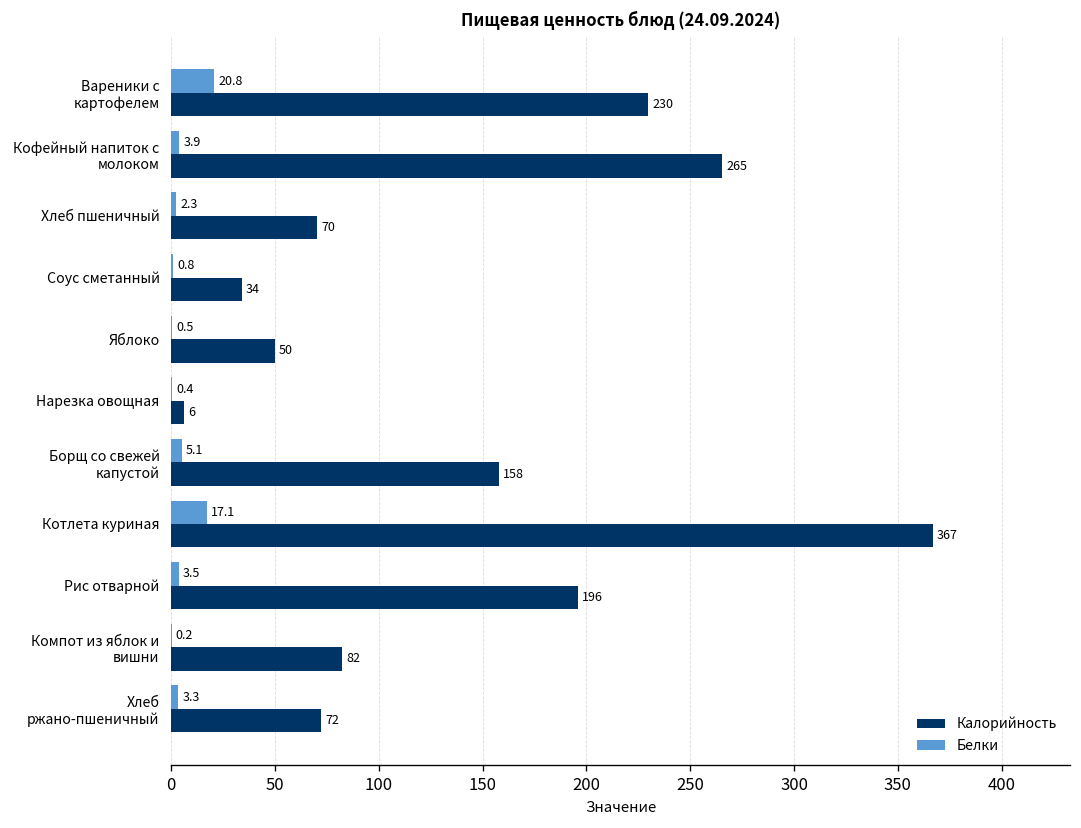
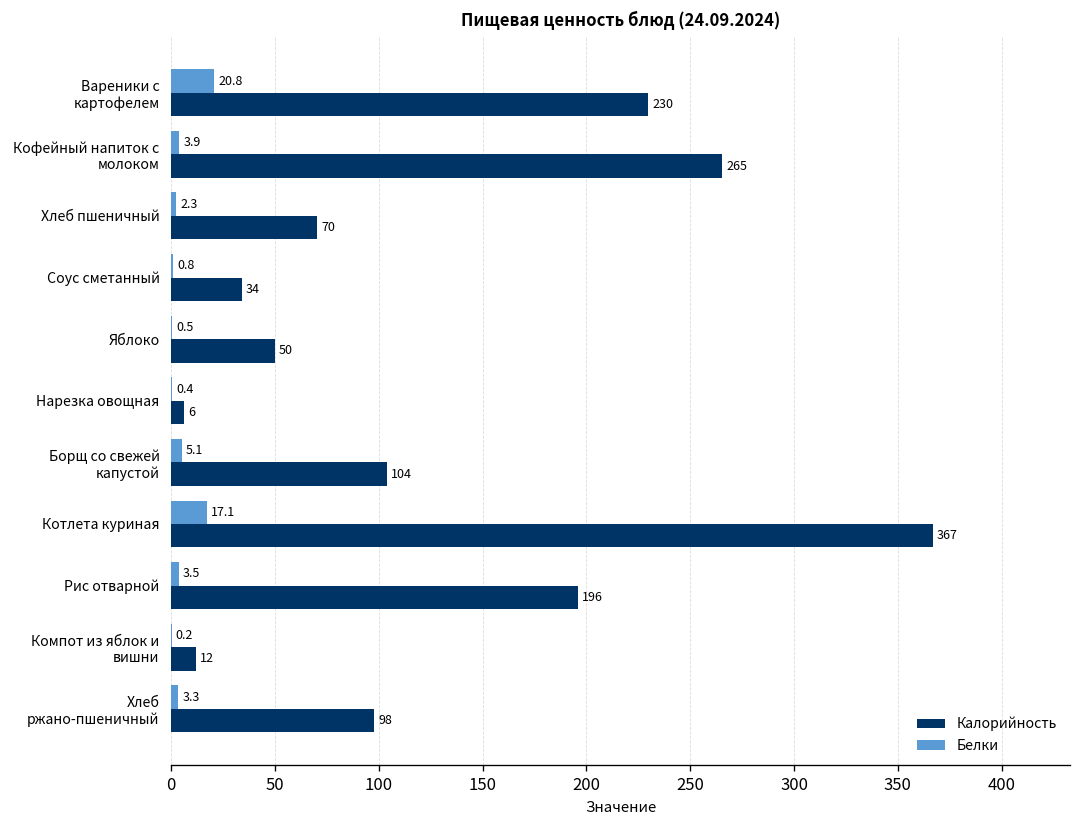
  {
    "Калорийность": {
      "Вареники с картофелем": 230,
      "Кофейный напиток с молоком": 265,
      "Хлеб пшеничный": 70,
      "Соус сметанный": 34,
      "Яблоко": 50,
      "Нарезка овощная": 6,
-     "Борщ со свежей капустой": 158,
+     "Борщ со свежей капустой": 104,
      "Котлета куриная": 367,
      "Рис отварной": 196,
-     "Компот из яблок и вишни": 82,
-     "Хлеб ржано-пшеничный": 72
+     "Компот из яблок и вишни": 12,
+     "Хлеб ржано-пшеничный": 98
    },
    "Белки": {
      "Вареники с картофелем": 20.8,
      "Кофейный напиток с молоком": 3.9,
      "Хлеб пшеничный": 2.3,
      "Соус сметанный": 0.8,
      "Яблоко": 0.5,
      "Нарезка овощная": 0.4,
      "Борщ со свежей капустой": 5.1,
      "Котлета куриная": 17.1,
      "Рис отварной": 3.5,
      "Компот из яблок и вишни": 0.2,
      "Хлеб ржано-пшеничный": 3.3
    }
  }
